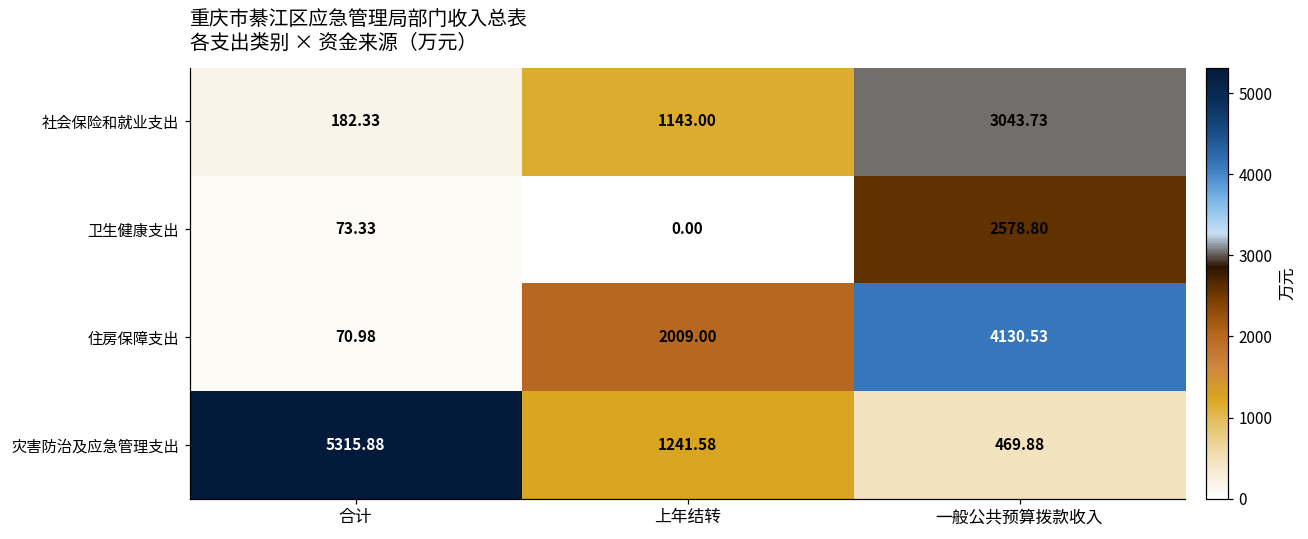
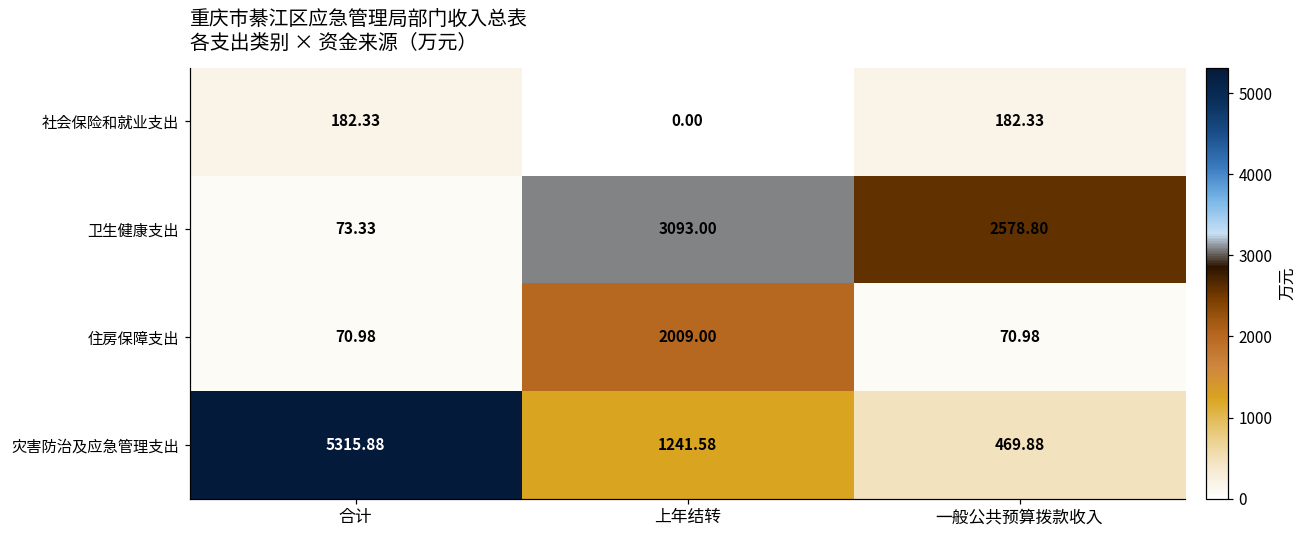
  {
    "社会保险和就业支出": {
      "合计": 182.33,
-     "上年结转": 1143.00,
-     "一般公共预算拨款收入": 3043.73
+     "上年结转": 0.00,
+     "一般公共预算拨款收入": 182.33
    },
    "卫生健康支出": {
      "合计": 73.33,
-     "上年结转": 0.00,
+     "上年结转": 3093.00,
      "一般公共预算拨款收入": 2578.80
    },
    "住房保障支出": {
      "合计": 70.98,
      "上年结转": 2009.00,
-     "一般公共预算拨款收入": 4130.53
+     "一般公共预算拨款收入": 70.98
    },
    "灾害防治及应急管理支出": {
      "合计": 5315.88,
      "上年结转": 1241.58,
      "一般公共预算拨款收入": 469.88
    }
  }
